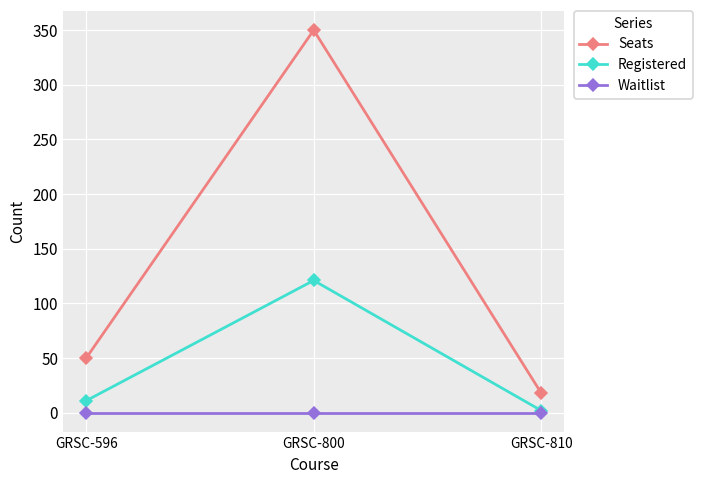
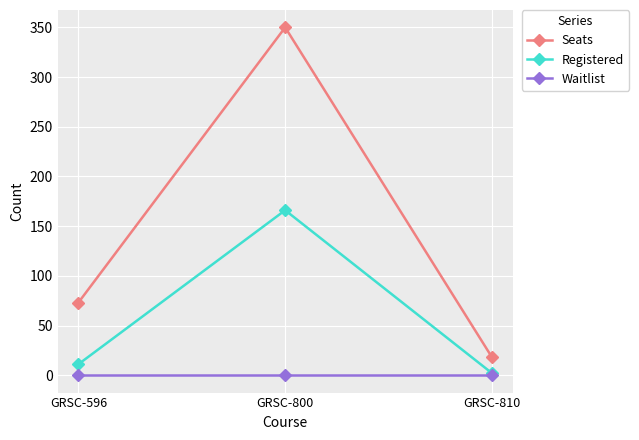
  {
    "Seats": {
-     "GRSC-596": 50,
+     "GRSC-596": 70,
      "GRSC-800": 350,
      "GRSC-810": 20
    },
    "Registered": {
      "GRSC-596": 10,
-     "GRSC-800": 120
+     "GRSC-800": 170
    },
    "Waitlist": {
      "GRSC-596": 0,
      "GRSC-800": 0
    }
  }
